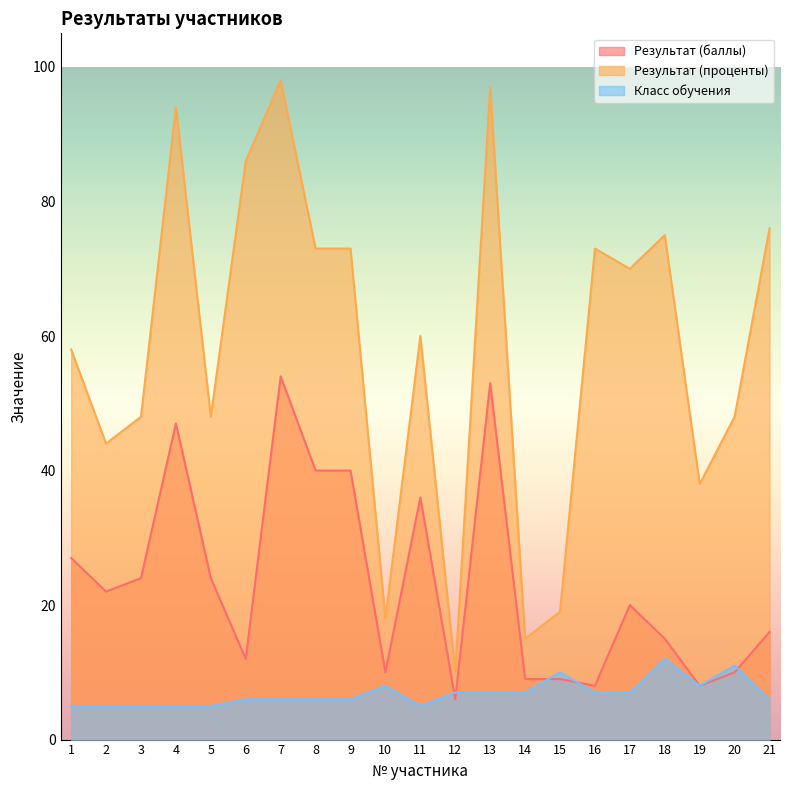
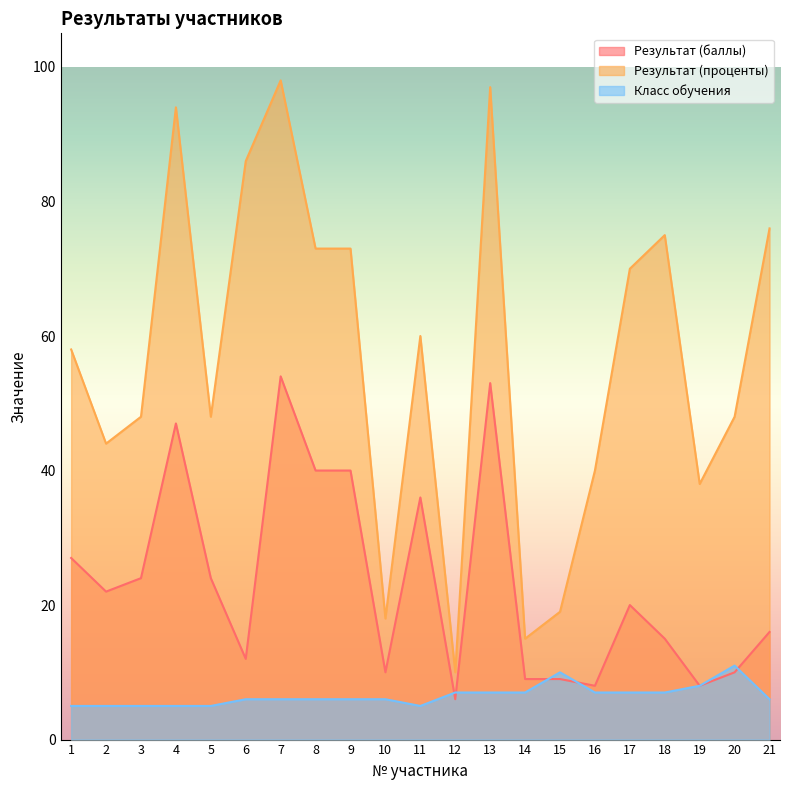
  {
    "Результат (баллы)": {
      "1": 27,
      "2": 22,
      "3": 24,
      "4": 47,
      "5": 24,
      "6": 12,
      "7": 54,
      "8": 40,
      "9": 40,
      "10": 10,
      "11": 36,
      "12": 6,
      "13": 53,
      "14": 9,
      "15": 9,
      "16": 8,
      "17": 20,
      "18": 15,
      "20": 10,
      "21": 16
    },
    "Результат (проценты)": {
      "1": 58,
      "2": 44,
      "3": 48,
      "4": 94,
      "5": 48,
      "6": 86,
      "7": 98,
      "8": 73,
      "9": 73,
      "10": 18,
      "11": 60,
      "12": 10,
      "13": 97,
      "14": 15,
      "15": 19,
-     "16": 73,
+     "16": 40,
      "17": 70,
      "18": 75,
      "19": 38,
      "20": 48,
      "21": 76
    },
    "Класс обучения": {
      "1": 5,
      "2": 5,
      "3": 5,
      "4": 5,
      "5": 5,
      "6": 6,
      "7": 6,
      "8": 6,
      "9": 6,
-     "10": 8,
+     "10": 6,
      "11": 5,
      "12": 7,
      "13": 7,
      "14": 7,
      "15": 10,
      "16": 7,
      "17": 7,
-     "18": 12,
+     "18": 7,
      "20": 11,
      "21": 6
    }
  }
